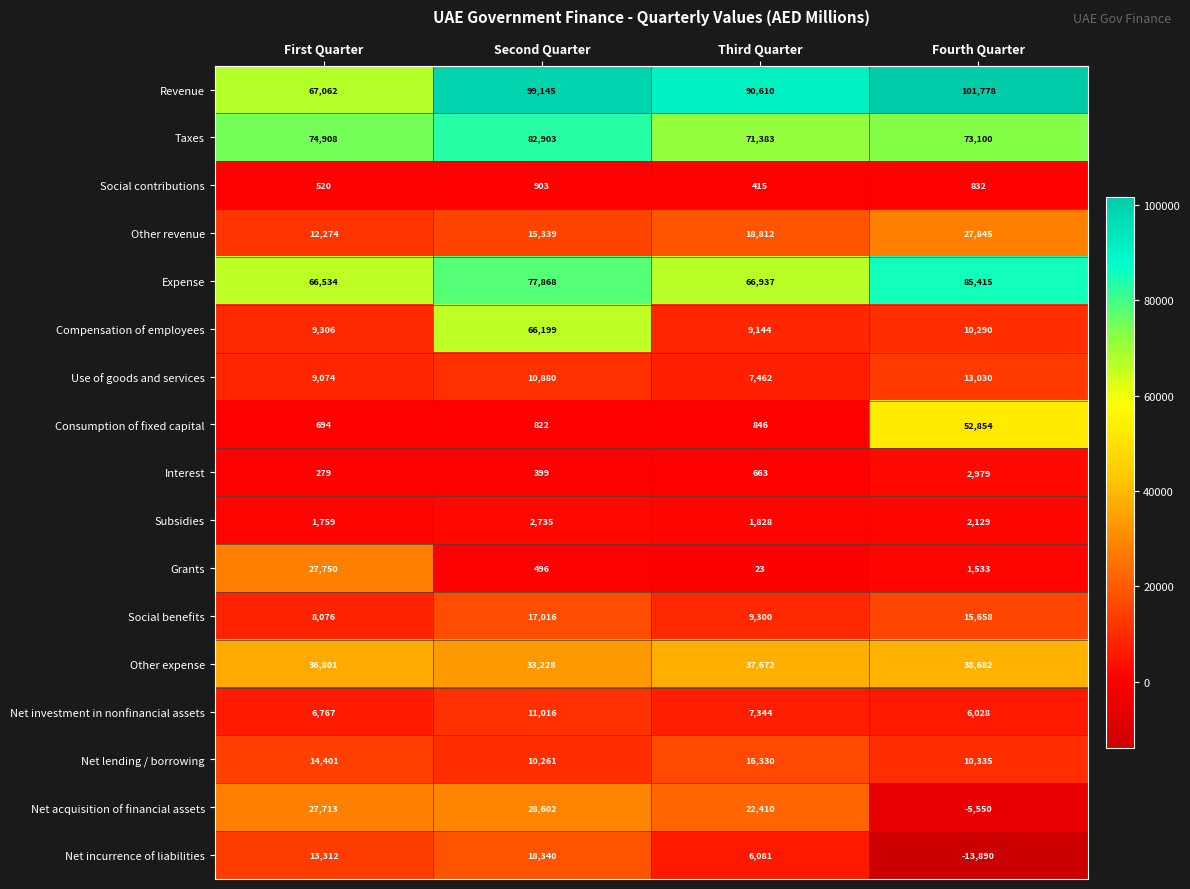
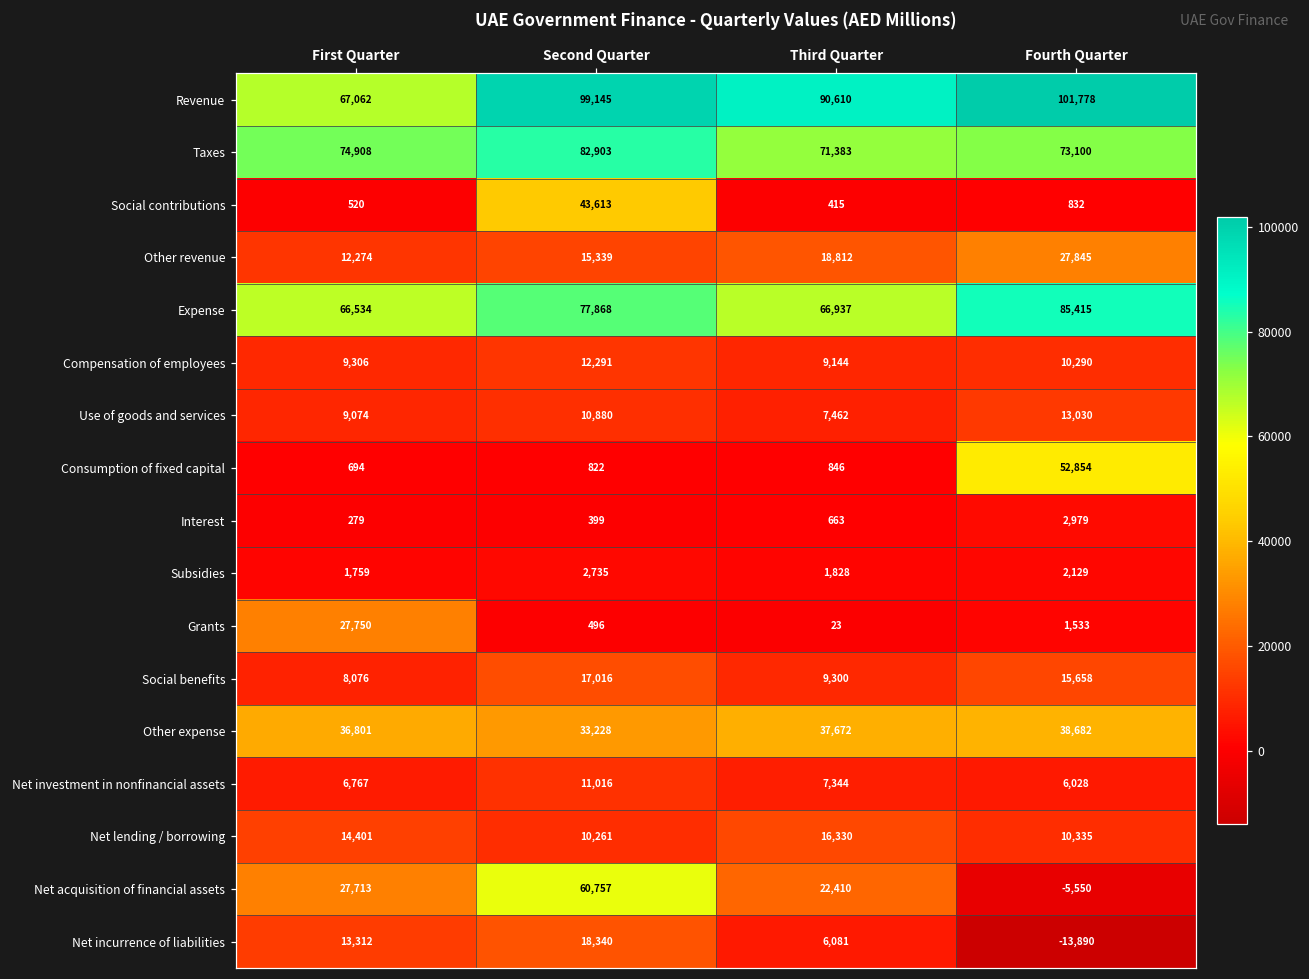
  {
    "Revenue": {
      "First Quarter": "67,062",
      "Second Quarter": "99,145",
      "Third Quarter": "90,610",
      "Fourth Quarter": "101,778"
    },
    "Taxes": {
      "First Quarter": "74,908",
      "Second Quarter": "82,903",
      "Third Quarter": "71,383",
      "Fourth Quarter": "73,100"
    },
    "Social contributions": {
      "First Quarter": "520",
-     "Second Quarter": "903",
+     "Second Quarter": "43,613",
      "Third Quarter": "415",
      "Fourth Quarter": "832"
    },
    "Other revenue": {
      "First Quarter": "12,274",
      "Second Quarter": "15,339",
      "Third Quarter": "18,812",
      "Fourth Quarter": "27,845"
    },
    "Expense": {
      "First Quarter": "66,534",
      "Second Quarter": "77,868",
      "Third Quarter": "66,937",
      "Fourth Quarter": "85,415"
    },
    "Compensation of employees": {
      "First Quarter": "9,306",
-     "Second Quarter": "66,199",
+     "Second Quarter": "12,291",
      "Third Quarter": "9,144",
      "Fourth Quarter": "10,290"
    },
    "Use of goods and services": {
      "First Quarter": "9,074",
      "Second Quarter": "10,880",
      "Third Quarter": "7,462",
      "Fourth Quarter": "13,030"
    },
    "Consumption of fixed capital": {
      "First Quarter": "694",
      "Second Quarter": "822",
      "Third Quarter": "846",
      "Fourth Quarter": "52,854"
    },
    "Interest": {
      "First Quarter": "279",
      "Second Quarter": "399",
      "Third Quarter": "663",
      "Fourth Quarter": "2,979"
    },
    "Subsidies": {
      "First Quarter": "1,759",
      "Second Quarter": "2,735",
      "Third Quarter": "1,828",
      "Fourth Quarter": "2,129"
    },
    "Grants": {
      "First Quarter": "27,750",
      "Second Quarter": "496",
      "Third Quarter": "23",
      "Fourth Quarter": "1,533"
    },
    "Social benefits": {
      "First Quarter": "8,076",
      "Second Quarter": "17,016",
      "Third Quarter": "9,300",
      "Fourth Quarter": "15,658"
    },
    "Other expense": {
      "First Quarter": "36,801",
      "Second Quarter": "33,228",
      "Third Quarter": "37,672",
      "Fourth Quarter": "38,682"
    },
    "Net investment in nonfinancial assets": {
      "First Quarter": "6,767",
      "Second Quarter": "11,016",
      "Third Quarter": "7,344",
      "Fourth Quarter": "6,028"
    },
    "Net lending / borrowing": {
      "First Quarter": "14,401",
      "Second Quarter": "10,261",
      "Third Quarter": "16,330",
      "Fourth Quarter": "10,335"
    },
    "Net acquisition of financial assets": {
      "First Quarter": "27,713",
-     "Second Quarter": "28,602",
+     "Second Quarter": "60,757",
      "Third Quarter": "22,410",
      "Fourth Quarter": "-5,550"
    },
    "Net incurrence of liabilities": {
      "First Quarter": "13,312",
      "Second Quarter": "18,340",
      "Third Quarter": "6,081",
      "Fourth Quarter": "-13,890"
    }
  }
